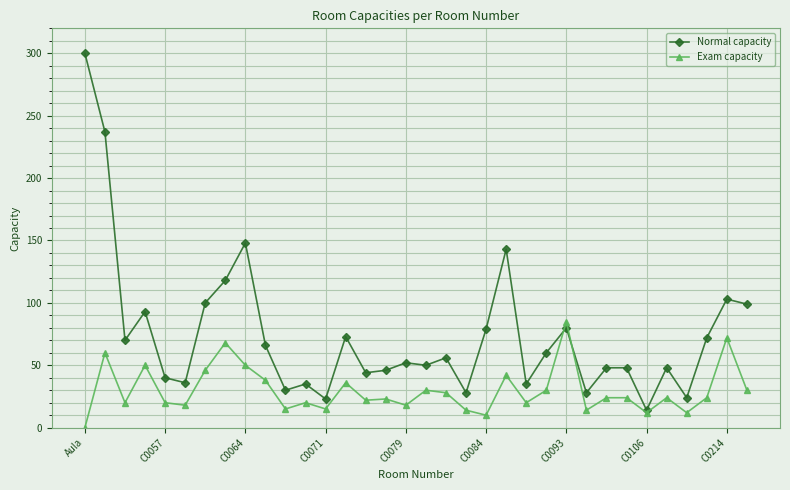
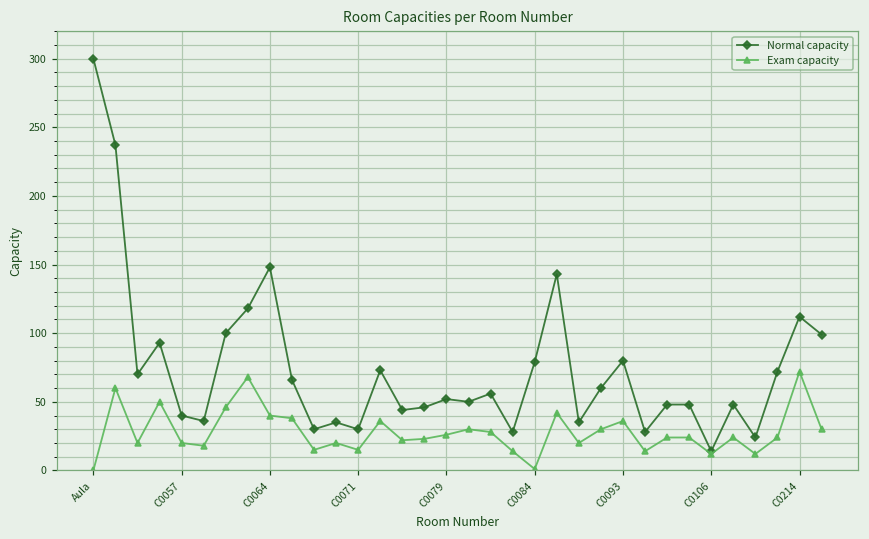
  {
    "Normal capacity": {
      "Aula": 300,
      "C0057": 40,
      "C0064": 148,
-     "C0071": 23,
+     "C0071": 30,
      "C0079": 52,
      "C0084": 79,
      "C0093": 80,
-     "C0214": 103
+     "C0214": 112
    },
    "Exam capacity": {
      "Aula": 0,
      "C0057": 20,
-     "C0064": 50,
+     "C0064": 40,
      "C0071": 15,
-     "C0079": 18,
-     "C0084": 10,
-     "C0093": 85,
+     "C0079": 26,
+     "C0084": 1,
+     "C0093": 36,
      "C0214": 72
    }
  }
